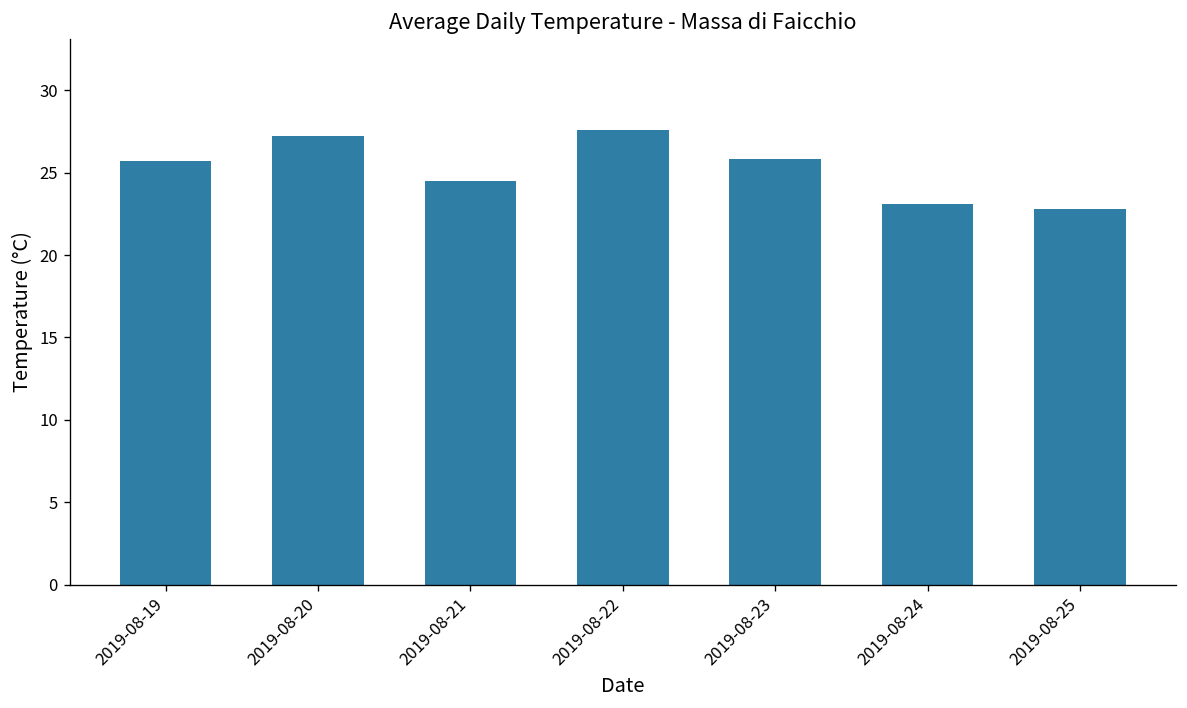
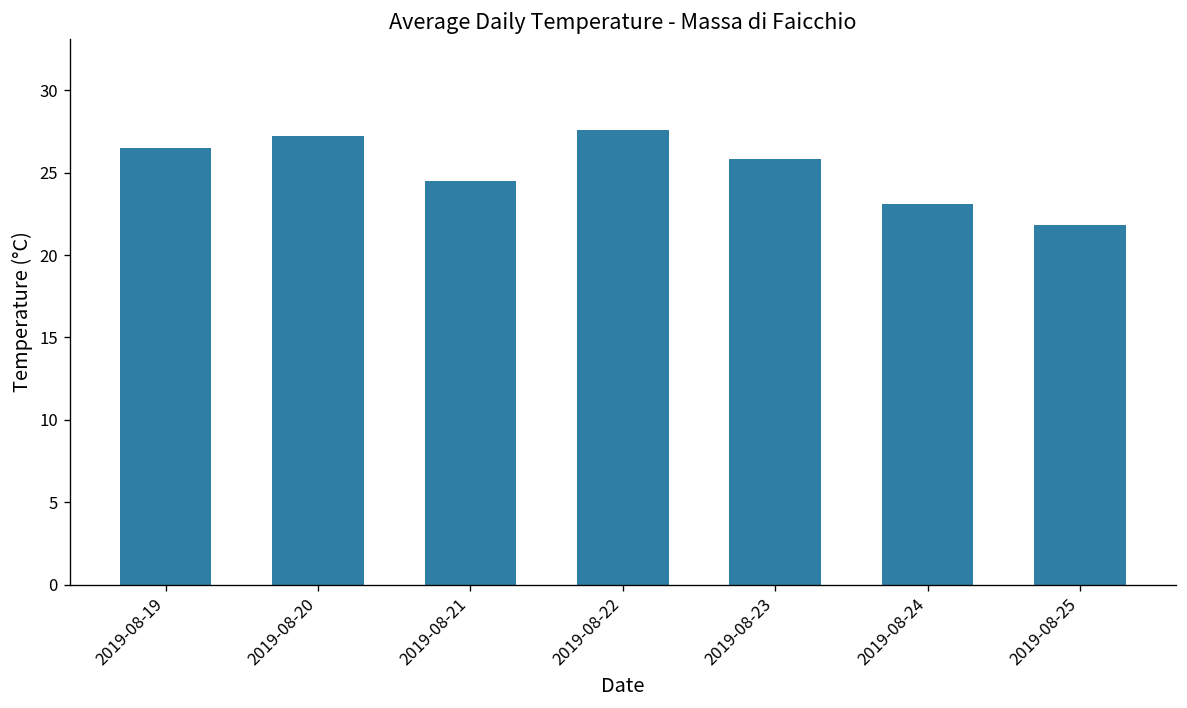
  {
-   "2019-08-19": 25.7,
+   "2019-08-19": 26.5,
    "2019-08-20": 27.2,
    "2019-08-21": 24.5,
    "2019-08-22": 27.6,
    "2019-08-23": 25.8,
    "2019-08-24": 23.1,
-   "2019-08-25": 22.8
+   "2019-08-25": 21.8
  }
